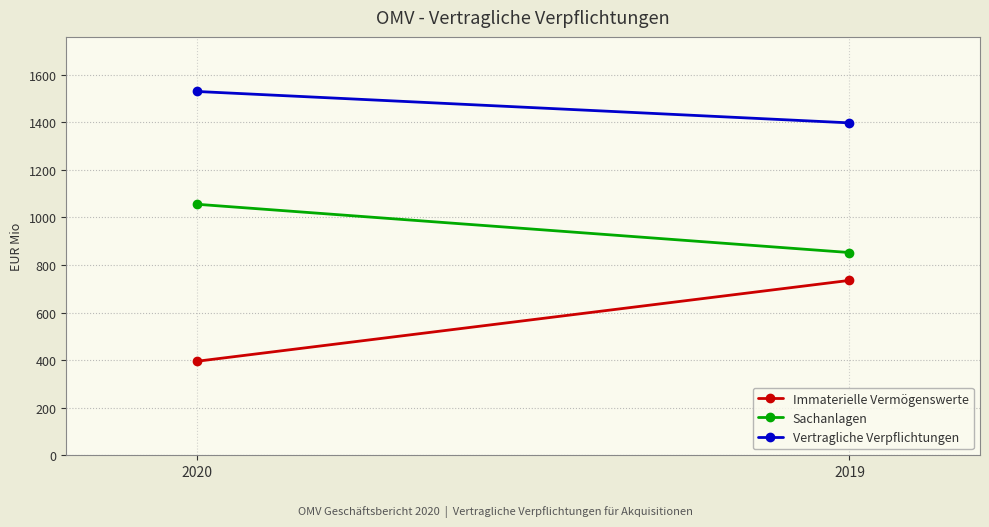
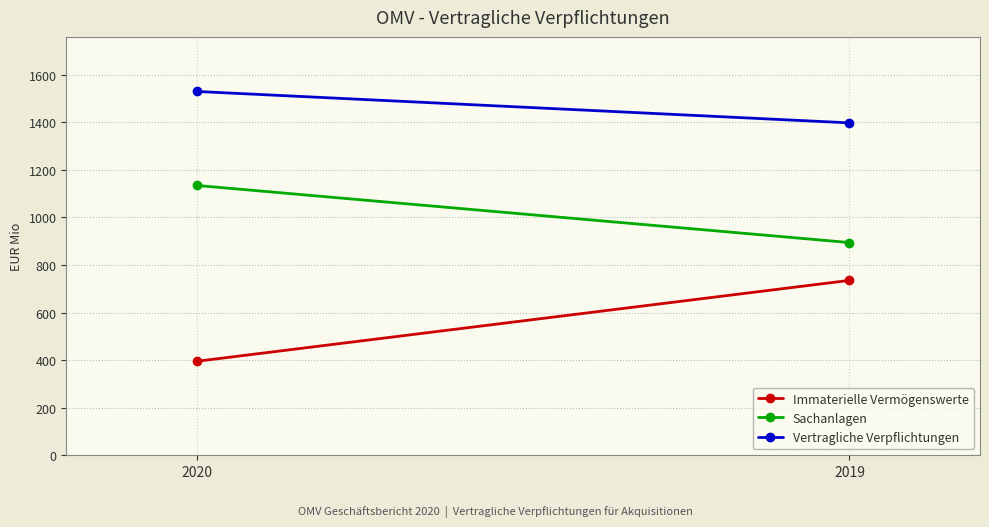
  {
    "Immaterielle Vermögenswerte": {
      "2020": 400,
      "2019": 740
    },
    "Sachanlagen": {
-     "2020": 1060,
-     "2019": 850
+     "2020": 1130,
+     "2019": 890
    },
    "Vertragliche Verpflichtungen": {
      "2020": 1530,
      "2019": 1400
    }
  }
